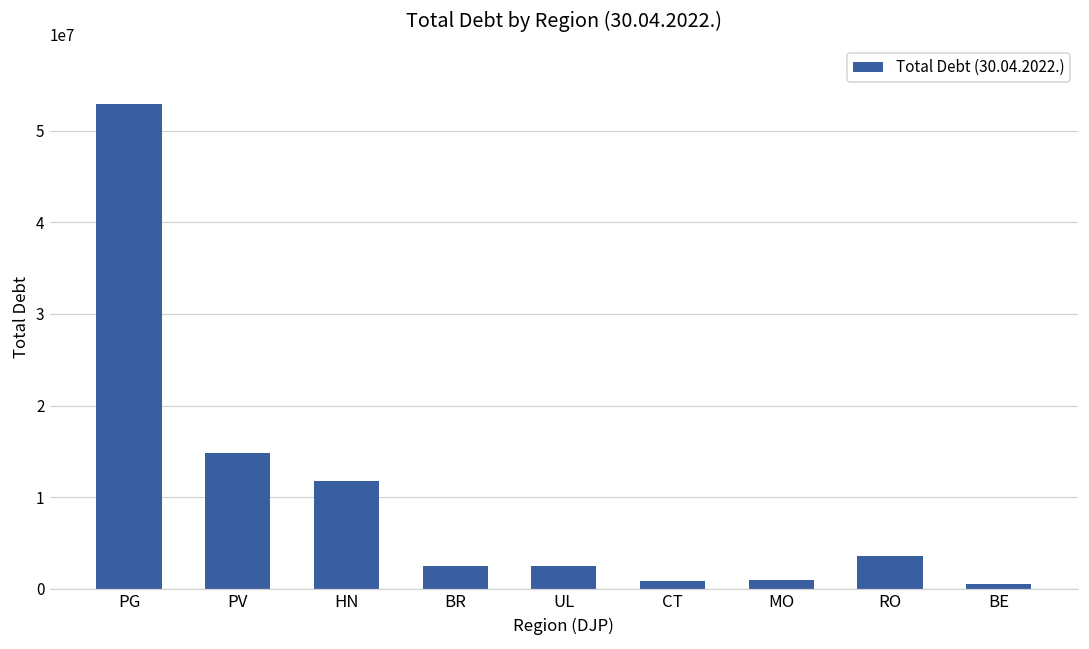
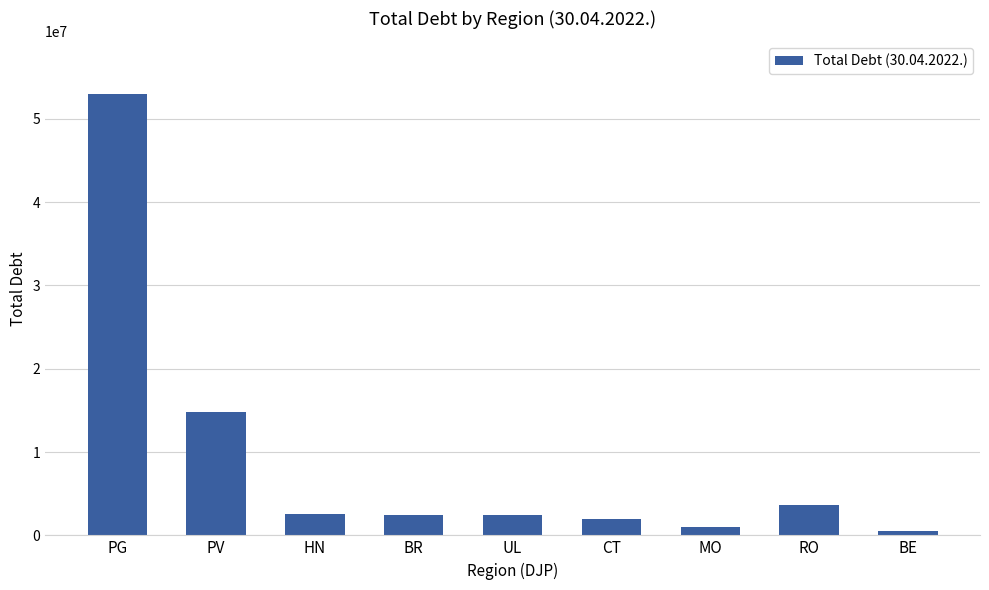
  {
    "PG": 53000000,
    "PV": 15000000,
-   "HN": 12000000,
+   "HN": 3000000,
    "BR": 2000000,
    "UL": 2000000,
-   "CT": 1000000,
+   "CT": 2000000,
    "MO": 1000000,
    "RO": 4000000,
    "BE": 1000000
  }
